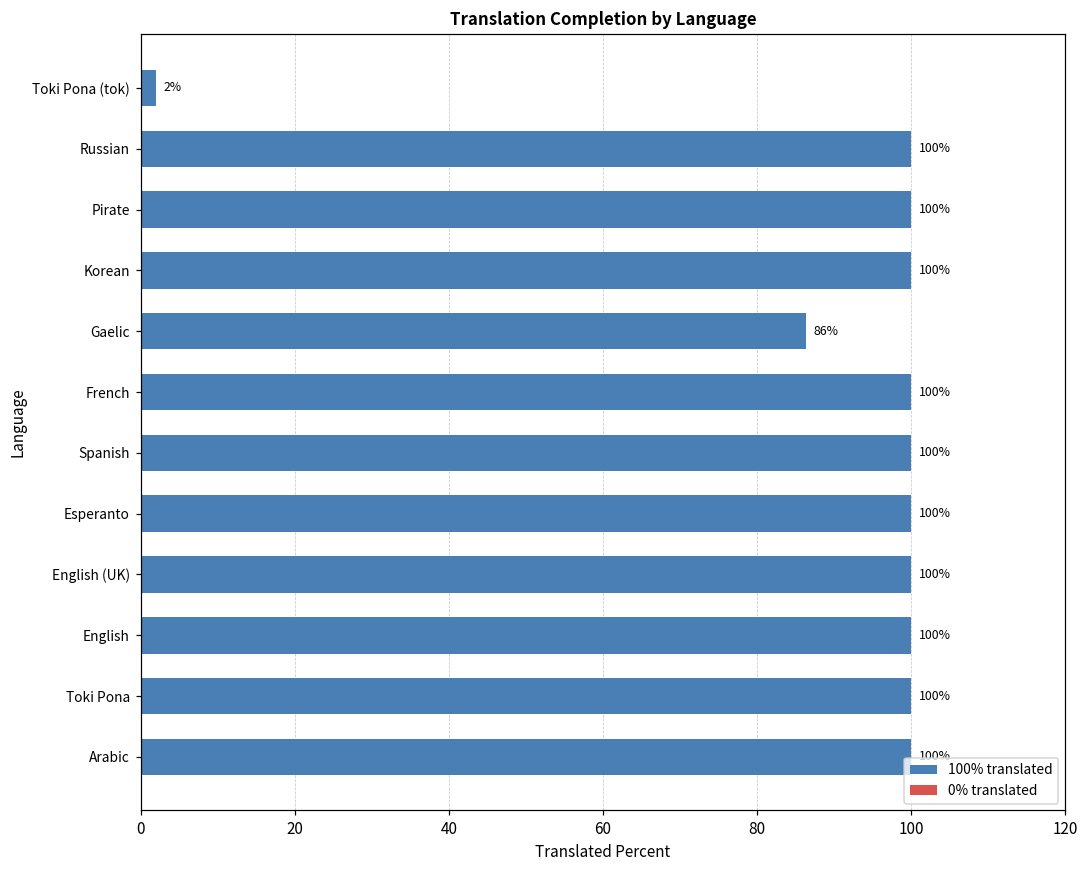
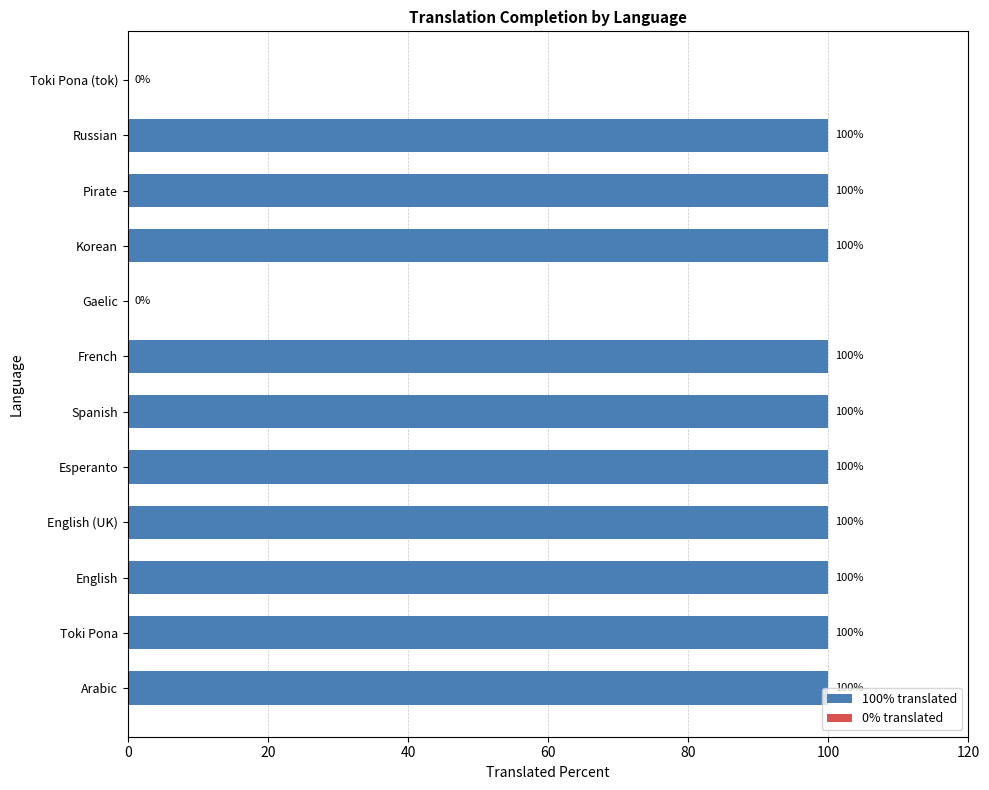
  {
-   "Toki Pona (tok)": "2%",
+   "Toki Pona (tok)": "0%",
    "Russian": "100%",
    "Pirate": "100%",
    "Korean": "100%",
-   "Gaelic": "86%",
+   "Gaelic": "0%",
    "French": "100%",
    "Spanish": "100%",
    "Esperanto": "100%",
    "English (UK)": "100%",
    "English": "100%",
    "Toki Pona": "100%"
  }
